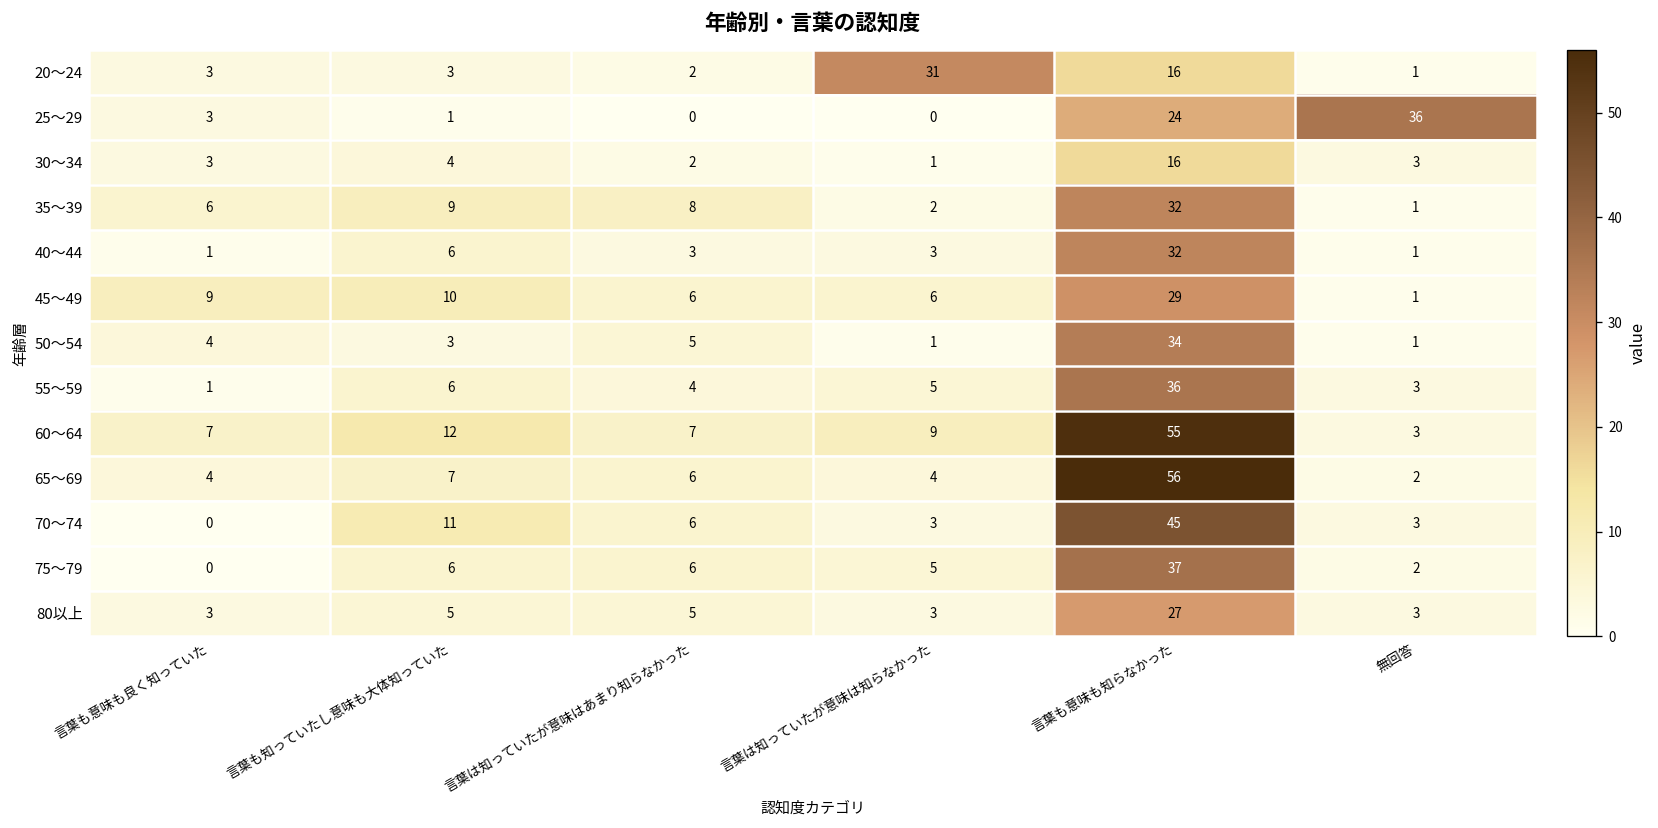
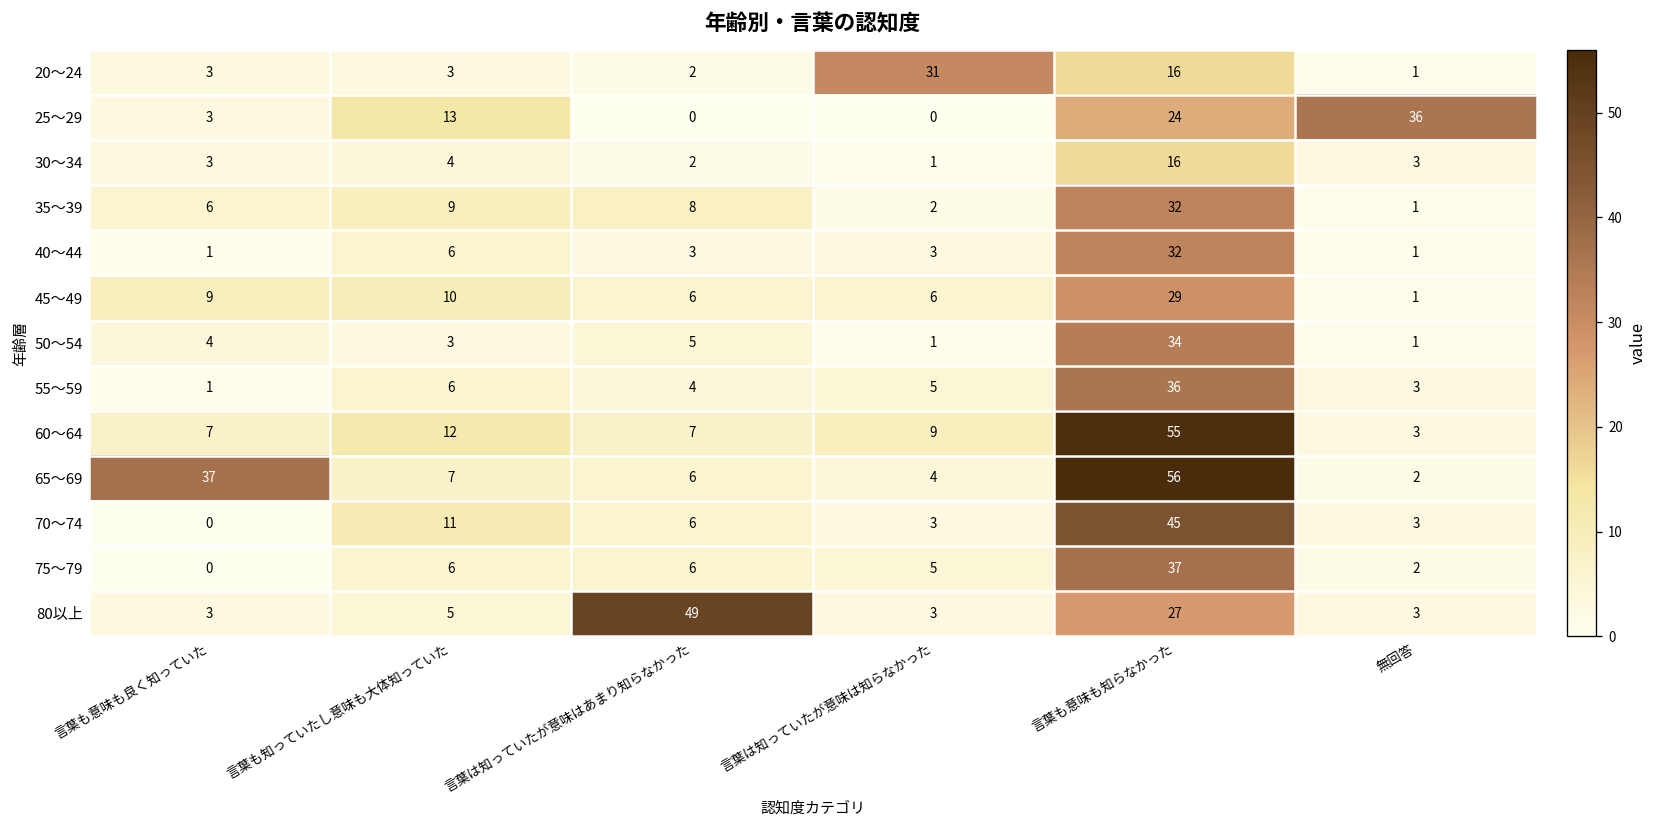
  {
    "20～24": {
      "言葉も意味も良く知っていた": 3,
      "言葉も知っていたし意味も大体知っていた": 3,
      "言葉は知っていたが意味はあまり知らなかった": 2,
      "言葉は知っていたが意味は知らなかった": 31,
      "言葉も意味も知らなかった": 16,
      "無回答": 1
    },
    "25～29": {
      "言葉も意味も良く知っていた": 3,
-     "言葉も知っていたし意味も大体知っていた": 1,
+     "言葉も知っていたし意味も大体知っていた": 13,
      "言葉は知っていたが意味はあまり知らなかった": 0,
      "言葉は知っていたが意味は知らなかった": 0,
      "言葉も意味も知らなかった": 24,
      "無回答": 36
    },
    "30～34": {
      "言葉も意味も良く知っていた": 3,
      "言葉も知っていたし意味も大体知っていた": 4,
      "言葉は知っていたが意味はあまり知らなかった": 2,
      "言葉は知っていたが意味は知らなかった": 1,
      "言葉も意味も知らなかった": 16,
      "無回答": 3
    },
    "35～39": {
      "言葉も意味も良く知っていた": 6,
      "言葉も知っていたし意味も大体知っていた": 9,
      "言葉は知っていたが意味はあまり知らなかった": 8,
      "言葉は知っていたが意味は知らなかった": 2,
      "言葉も意味も知らなかった": 32,
      "無回答": 1
    },
    "40～44": {
      "言葉も意味も良く知っていた": 1,
      "言葉も知っていたし意味も大体知っていた": 6,
      "言葉は知っていたが意味はあまり知らなかった": 3,
      "言葉は知っていたが意味は知らなかった": 3,
      "言葉も意味も知らなかった": 32,
      "無回答": 1
    },
    "45～49": {
      "言葉も意味も良く知っていた": 9,
      "言葉も知っていたし意味も大体知っていた": 10,
      "言葉は知っていたが意味はあまり知らなかった": 6,
      "言葉は知っていたが意味は知らなかった": 6,
      "言葉も意味も知らなかった": 29,
      "無回答": 1
    },
    "50～54": {
      "言葉も意味も良く知っていた": 4,
      "言葉も知っていたし意味も大体知っていた": 3,
      "言葉は知っていたが意味はあまり知らなかった": 5,
      "言葉は知っていたが意味は知らなかった": 1,
      "言葉も意味も知らなかった": 34,
      "無回答": 1
    },
    "55～59": {
      "言葉も意味も良く知っていた": 1,
      "言葉も知っていたし意味も大体知っていた": 6,
      "言葉は知っていたが意味はあまり知らなかった": 4,
      "言葉は知っていたが意味は知らなかった": 5,
      "言葉も意味も知らなかった": 36,
      "無回答": 3
    },
    "60～64": {
      "言葉も意味も良く知っていた": 7,
      "言葉も知っていたし意味も大体知っていた": 12,
      "言葉は知っていたが意味はあまり知らなかった": 7,
      "言葉は知っていたが意味は知らなかった": 9,
      "言葉も意味も知らなかった": 55,
      "無回答": 3
    },
    "65～69": {
-     "言葉も意味も良く知っていた": 4,
+     "言葉も意味も良く知っていた": 37,
      "言葉も知っていたし意味も大体知っていた": 7,
      "言葉は知っていたが意味はあまり知らなかった": 6,
      "言葉は知っていたが意味は知らなかった": 4,
      "言葉も意味も知らなかった": 56,
      "無回答": 2
    },
    "70～74": {
      "言葉も意味も良く知っていた": 0,
      "言葉も知っていたし意味も大体知っていた": 11,
      "言葉は知っていたが意味はあまり知らなかった": 6,
      "言葉は知っていたが意味は知らなかった": 3,
      "言葉も意味も知らなかった": 45,
      "無回答": 3
    },
    "75～79": {
      "言葉も意味も良く知っていた": 0,
      "言葉も知っていたし意味も大体知っていた": 6,
      "言葉は知っていたが意味はあまり知らなかった": 6,
      "言葉は知っていたが意味は知らなかった": 5,
      "言葉も意味も知らなかった": 37,
      "無回答": 2
    },
    "80以上": {
      "言葉も意味も良く知っていた": 3,
      "言葉も知っていたし意味も大体知っていた": 5,
-     "言葉は知っていたが意味はあまり知らなかった": 5,
+     "言葉は知っていたが意味はあまり知らなかった": 49,
      "言葉は知っていたが意味は知らなかった": 3,
      "言葉も意味も知らなかった": 27,
      "無回答": 3
    }
  }
